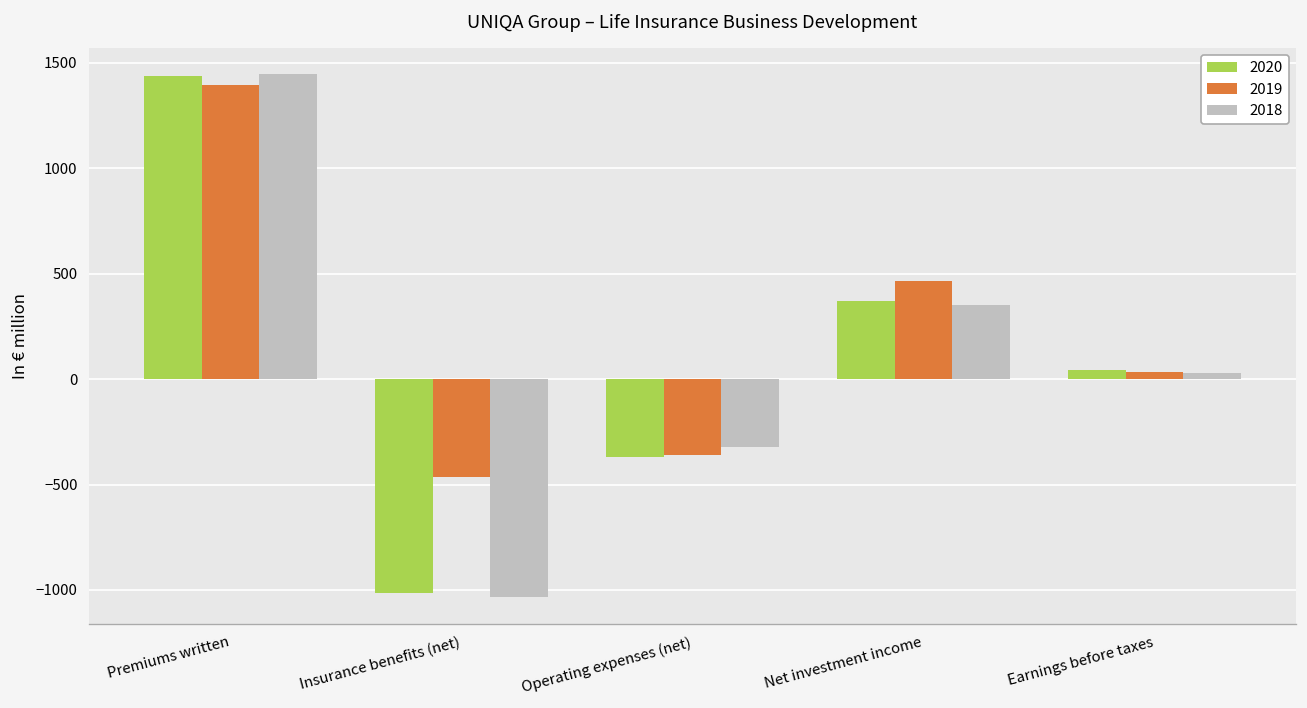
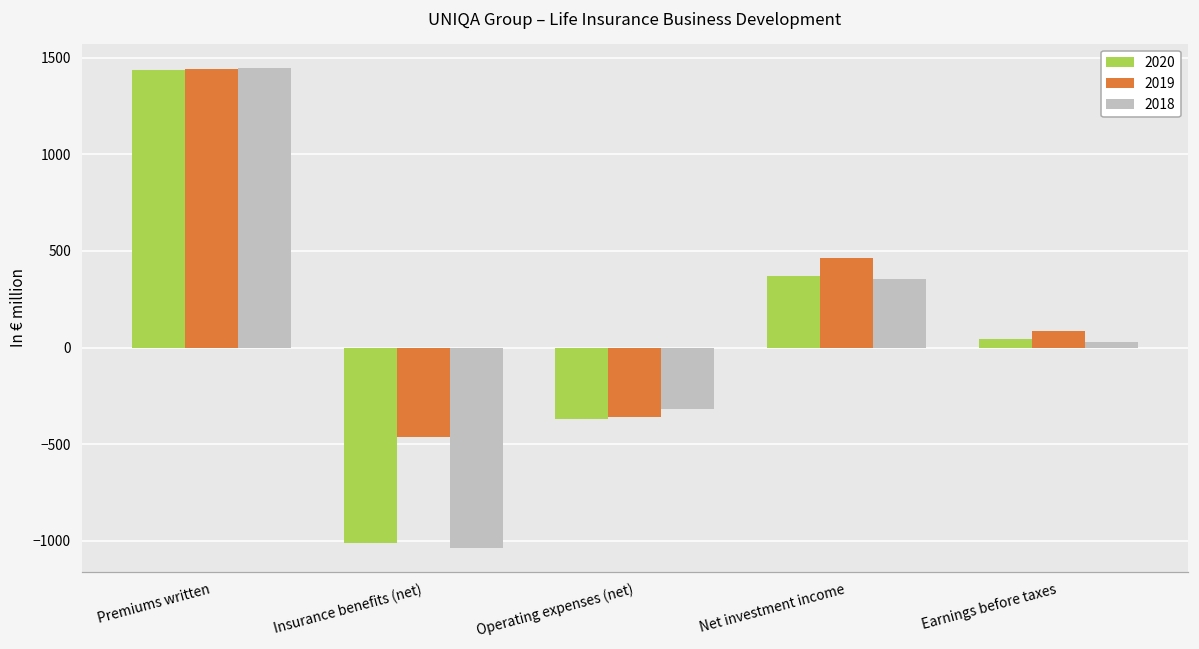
  {
    "2020": {
      "Premiums written": 1440,
      "Insurance benefits (net)": -1010,
      "Operating expenses (net)": -370,
      "Net investment income": 370,
      "Earnings before taxes": 50
    },
    "2019": {
-     "Premiums written": 1390,
+     "Premiums written": 1440,
      "Insurance benefits (net)": -460,
      "Operating expenses (net)": -360,
      "Net investment income": 460,
-     "Earnings before taxes": 30
+     "Earnings before taxes": 80
    },
    "2018": {
      "Premiums written": 1450,
      "Insurance benefits (net)": -1040,
      "Operating expenses (net)": -320,
      "Net investment income": 350,
      "Earnings before taxes": 30
    }
  }
